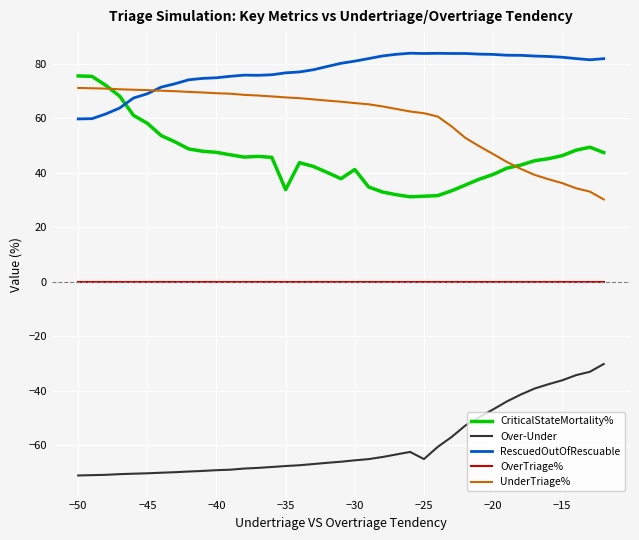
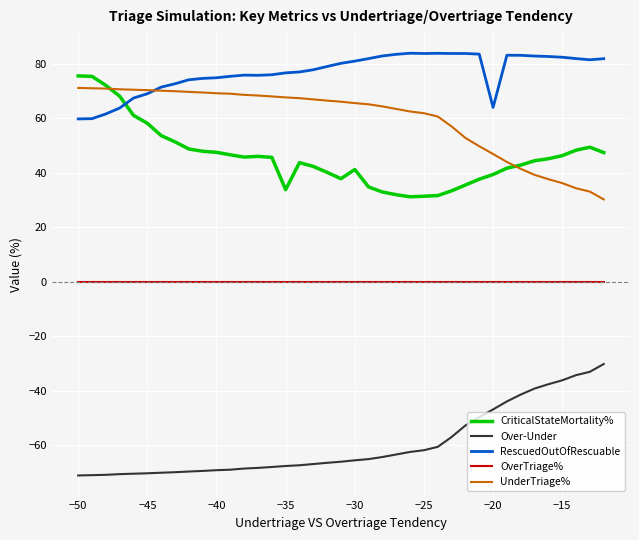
  {
    "CriticalStateMortality%": {
      "−50": 75,
      "−45": 58,
      "−40": 47,
      "−35": 34,
      "−30": 41,
      "−25": 31,
      "−20": 39,
      "−15": 46
    },
    "Over-Under": {
      "−50": -71,
      "−45": -70,
      "−40": -69,
      "−35": -68,
      "−30": -66,
-     "−25": -65,
+     "−25": -62,
      "−20": -47,
      "−15": -36
    },
    "RescuedOutOfRescuable": {
      "−50": 60,
      "−45": 69,
      "−40": 75,
      "−35": 77,
      "−30": 81,
      "−25": 84,
-     "−20": 83,
+     "−20": 64,
      "−15": 82
    },
    "OverTriage%": {
      "−50": 0,
      "−45": 0,
      "−40": 0,
      "−35": 0,
      "−30": 0,
      "−25": 0,
      "−20": 0,
      "−15": 0
    },
    "UnderTriage%": {
      "−50": 71,
      "−45": 70,
      "−40": 69,
      "−35": 68,
      "−30": 66,
      "−25": 62,
      "−20": 47,
      "−15": 36
    }
  }
